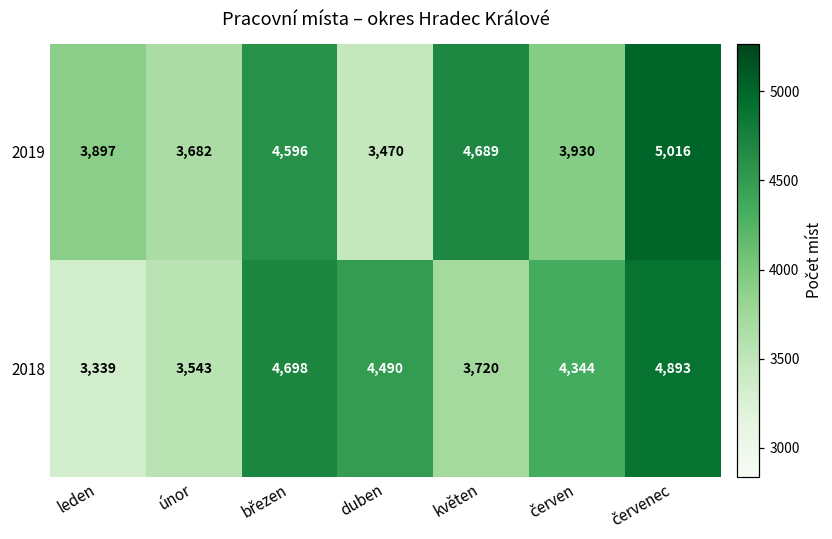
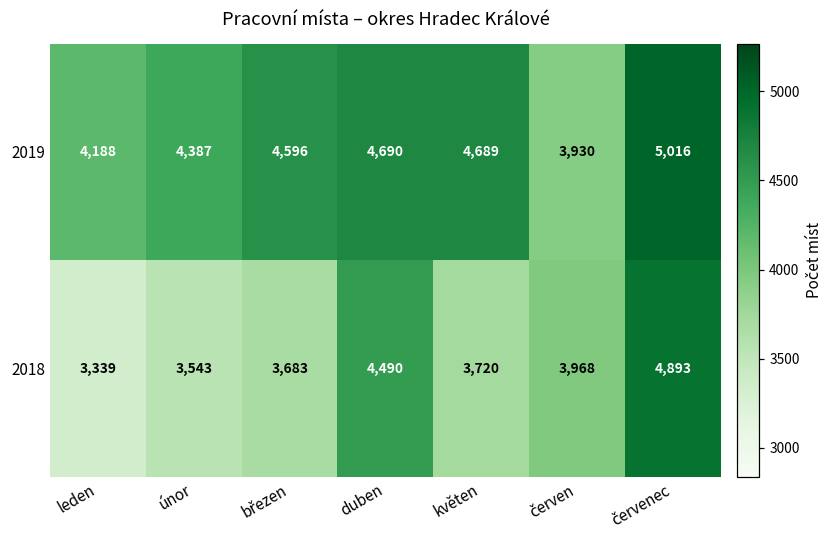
  {
    "2019": {
-     "leden": "3,897",
-     "únor": "3,682",
+     "leden": "4,188",
+     "únor": "4,387",
      "březen": "4,596",
-     "duben": "3,470",
+     "duben": "4,690",
      "květen": "4,689",
      "červen": "3,930",
      "červenec": "5,016"
    },
    "2018": {
      "leden": "3,339",
      "únor": "3,543",
-     "březen": "4,698",
+     "březen": "3,683",
      "duben": "4,490",
      "květen": "3,720",
-     "červen": "4,344",
+     "červen": "3,968",
      "červenec": "4,893"
    }
  }
